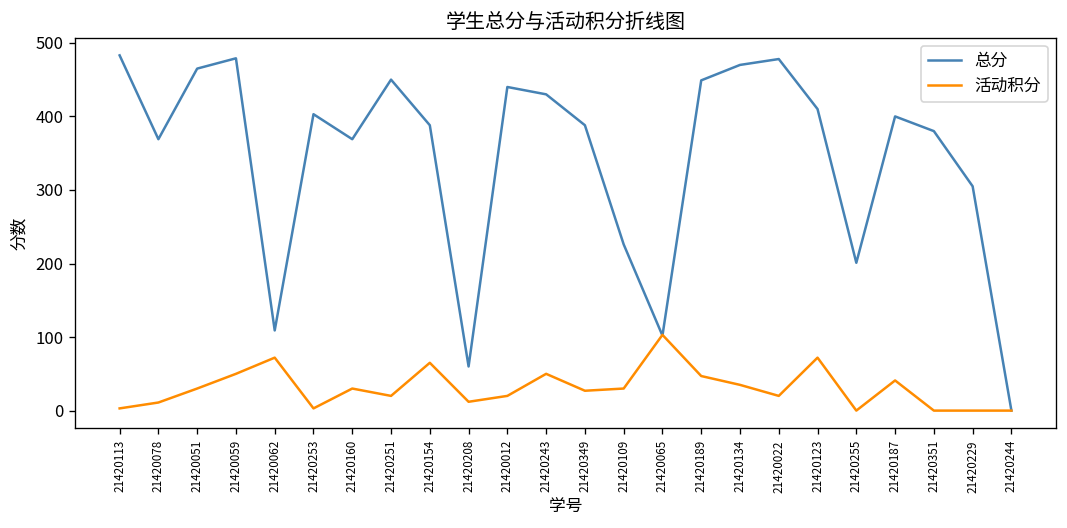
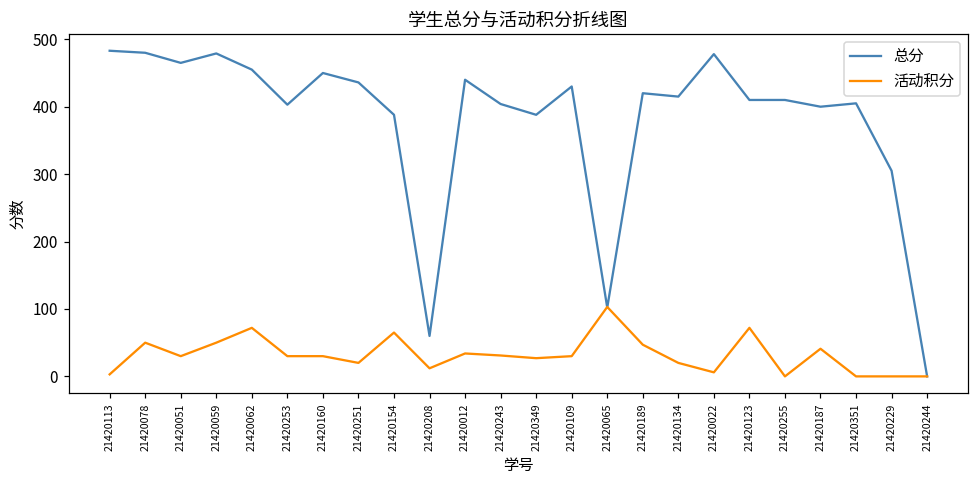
  {
    "总分": {
      "21420113": 480,
-     "21420078": 370,
+     "21420078": 480,
      "21420051": 470,
      "21420059": 480,
-     "21420062": 110,
+     "21420062": 460,
      "21420253": 400,
-     "21420160": 370,
-     "21420251": 450,
+     "21420160": 450,
+     "21420251": 440,
      "21420154": 390,
      "21420208": 60,
      "21420012": 440,
-     "21420243": 430,
+     "21420243": 400,
      "21420349": 390,
-     "21420109": 230,
-     "21420189": 450,
-     "21420134": 470,
+     "21420109": 430,
+     "21420189": 420,
+     "21420134": 420,
      "21420022": 480,
      "21420123": 410,
-     "21420255": 200,
+     "21420255": 410,
      "21420187": 400,
-     "21420351": 380,
+     "21420351": 410,
      "21420229": 310
    },
    "活动积分": {
      "21420113": 0,
-     "21420078": 10,
+     "21420078": 50,
      "21420051": 30,
      "21420059": 50,
      "21420062": 70,
-     "21420253": 0,
+     "21420253": 30,
      "21420160": 30,
      "21420251": 20,
      "21420154": 70,
      "21420208": 10,
-     "21420012": 20,
-     "21420243": 50,
+     "21420012": 30,
+     "21420243": 30,
      "21420349": 30,
      "21420109": 30,
      "21420189": 50,
-     "21420134": 40,
-     "21420022": 20,
+     "21420134": 20,
+     "21420022": 10,
      "21420123": 70,
      "21420255": 0,
      "21420187": 40,
      "21420351": 0,
      "21420229": 0
    }
  }
